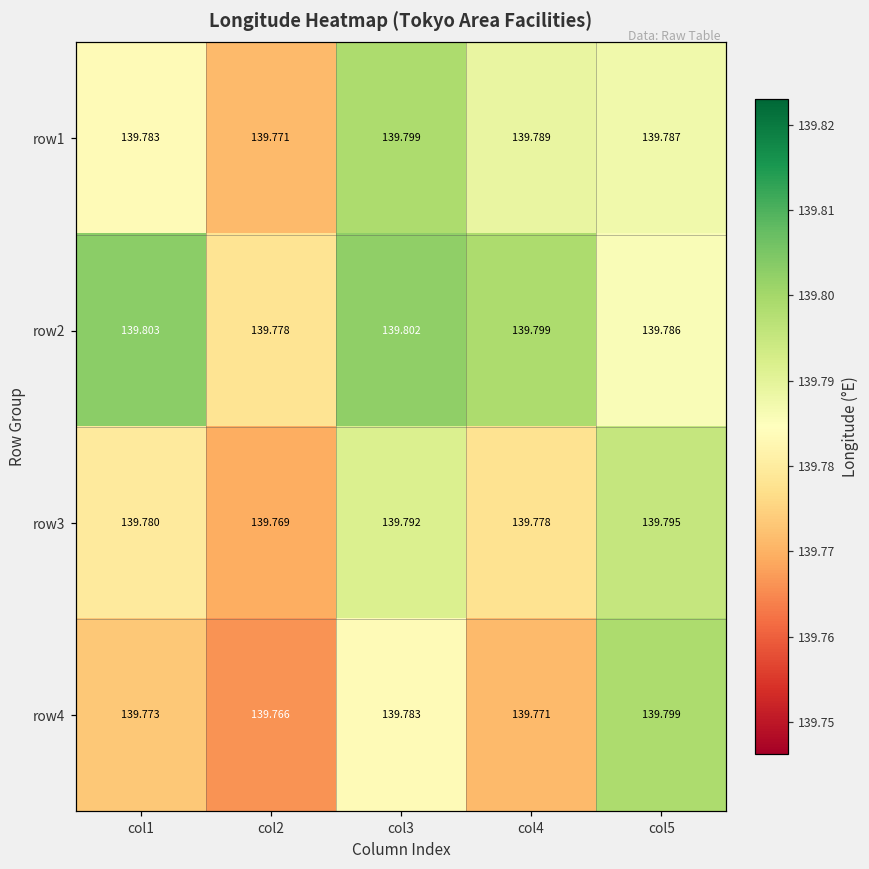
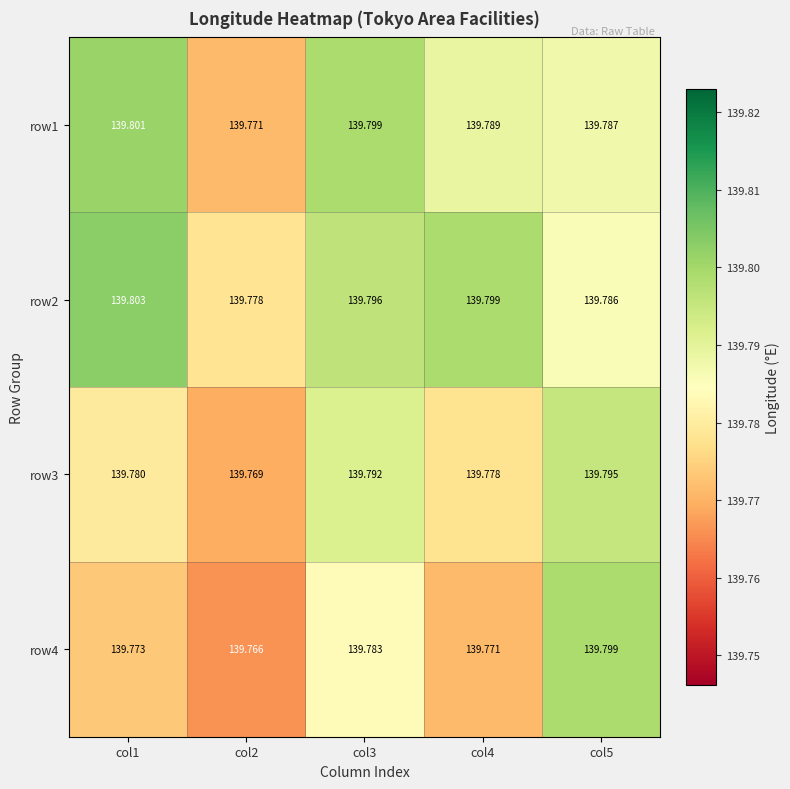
  {
    "row1": {
-     "col1": 139.783,
+     "col1": 139.801,
      "col2": 139.771,
      "col3": 139.799,
      "col4": 139.789,
      "col5": 139.787
    },
    "row2": {
      "col1": 139.803,
      "col2": 139.778,
-     "col3": 139.802,
+     "col3": 139.796,
      "col4": 139.799,
      "col5": 139.786
    },
    "row3": {
      "col1": 139.780,
      "col2": 139.769,
      "col3": 139.792,
      "col4": 139.778,
      "col5": 139.795
    },
    "row4": {
      "col1": 139.773,
      "col2": 139.766,
      "col3": 139.783,
      "col4": 139.771,
      "col5": 139.799
    }
  }
